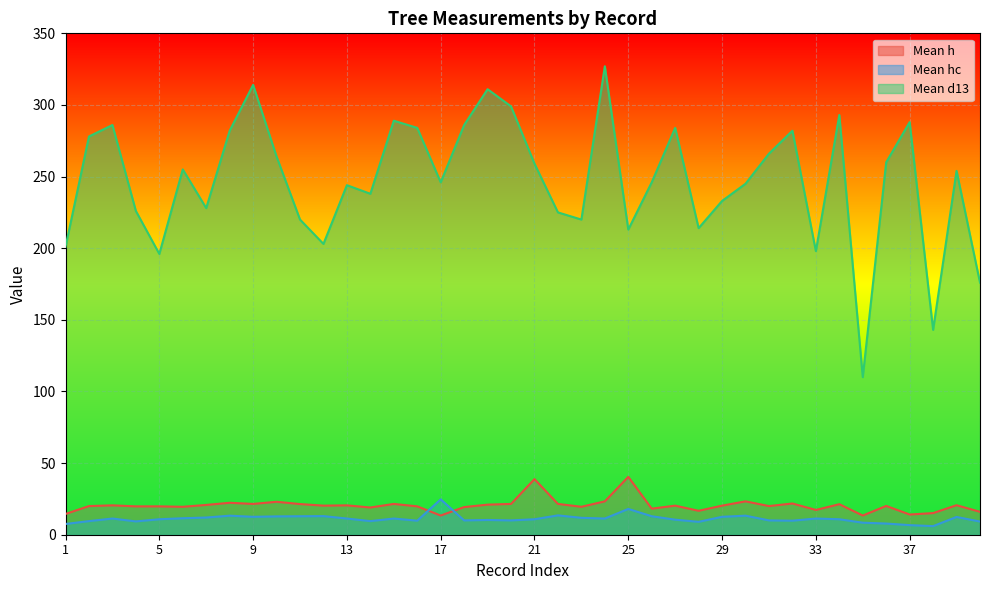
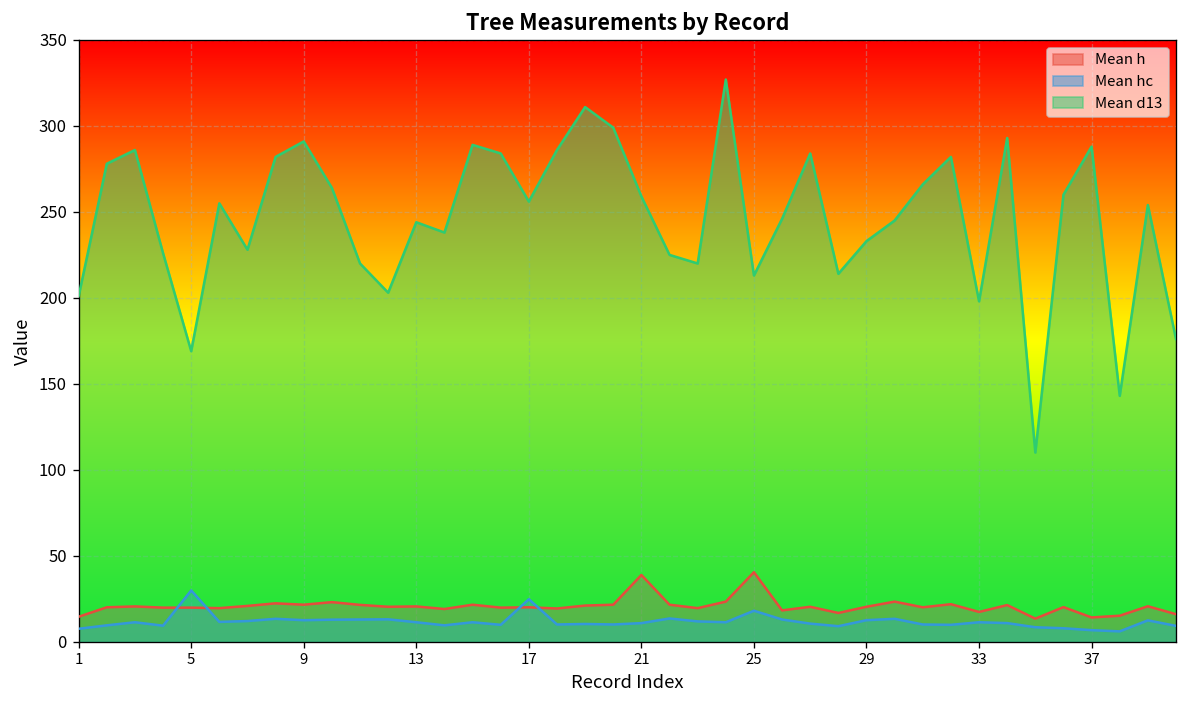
  {
    "Mean h": {
      "1": 15,
      "5": 20,
      "9": 22,
      "13": 21,
-     "17": 13,
+     "17": 20,
      "21": 39,
      "25": 40,
      "29": 20,
      "33": 17,
      "37": 14
    },
    "Mean hc": {
      "1": 8,
-     "5": 11,
+     "5": 30,
      "9": 13,
      "13": 11,
      "17": 25,
      "21": 11,
      "25": 18,
      "29": 13,
      "33": 11,
      "37": 7
    },
    "Mean d13": {
      "1": 201,
-     "5": 196,
-     "9": 314,
+     "5": 169,
+     "9": 291,
      "13": 244,
-     "17": 246,
+     "17": 256,
      "21": 259,
      "25": 213,
      "29": 233,
      "33": 198,
      "37": 288
    }
  }
